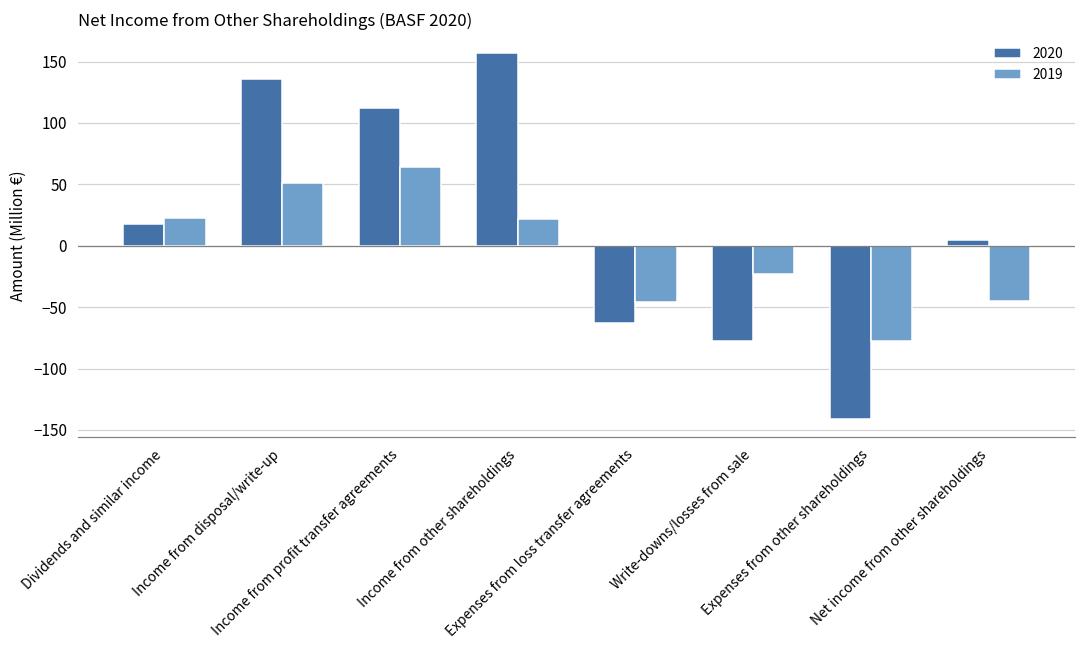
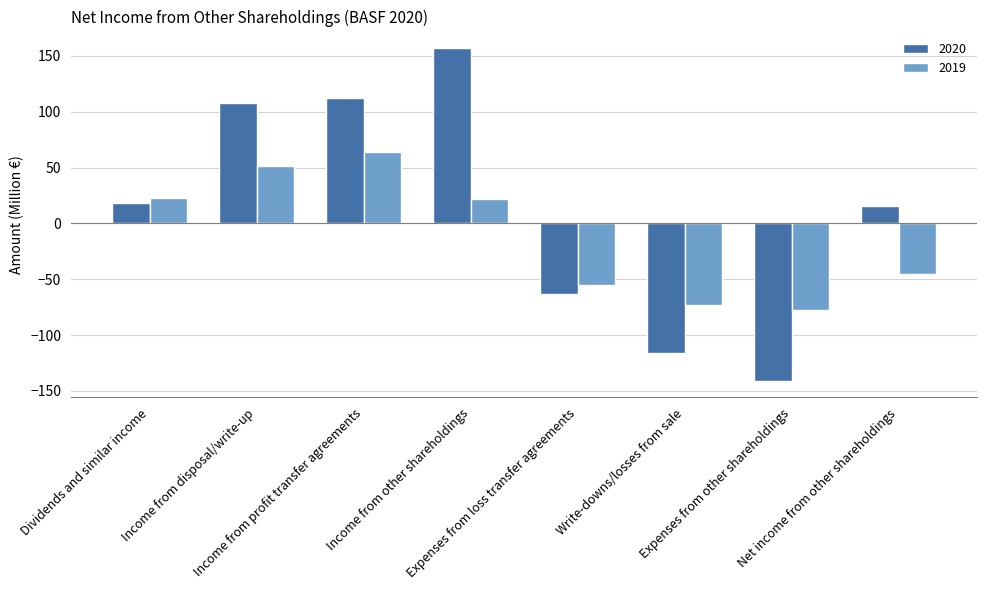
  {
    "2020": {
      "Dividends and similar income": 18,
-     "Income from disposal/write-up": 136,
+     "Income from disposal/write-up": 108,
      "Income from profit transfer agreements": 112,
      "Income from other shareholdings": 157,
      "Expenses from loss transfer agreements": -63,
-     "Write-downs/losses from sale": -78,
+     "Write-downs/losses from sale": -116,
      "Expenses from other shareholdings": -141,
-     "Net income from other shareholdings": 5
+     "Net income from other shareholdings": 16
    },
    "2019": {
      "Dividends and similar income": 23,
      "Income from disposal/write-up": 51,
      "Income from profit transfer agreements": 64,
      "Income from other shareholdings": 22,
-     "Expenses from loss transfer agreements": -46,
-     "Write-downs/losses from sale": -23,
+     "Expenses from loss transfer agreements": -55,
+     "Write-downs/losses from sale": -73,
      "Expenses from other shareholdings": -78,
      "Net income from other shareholdings": -45
    }
  }
